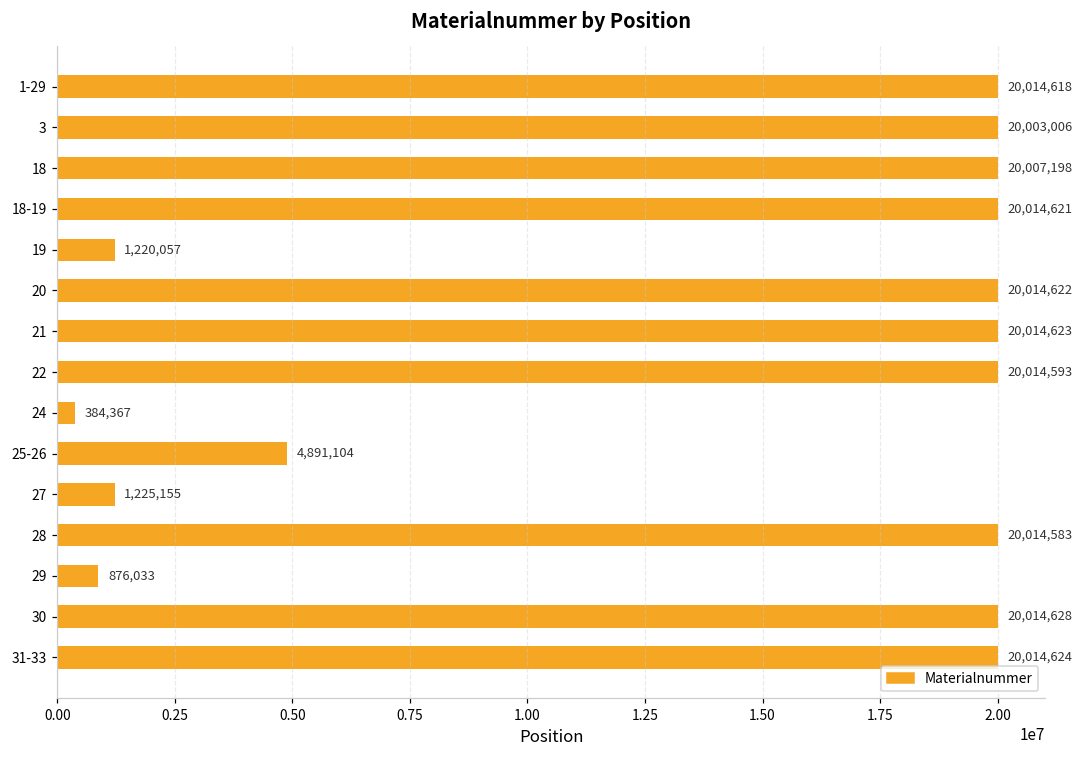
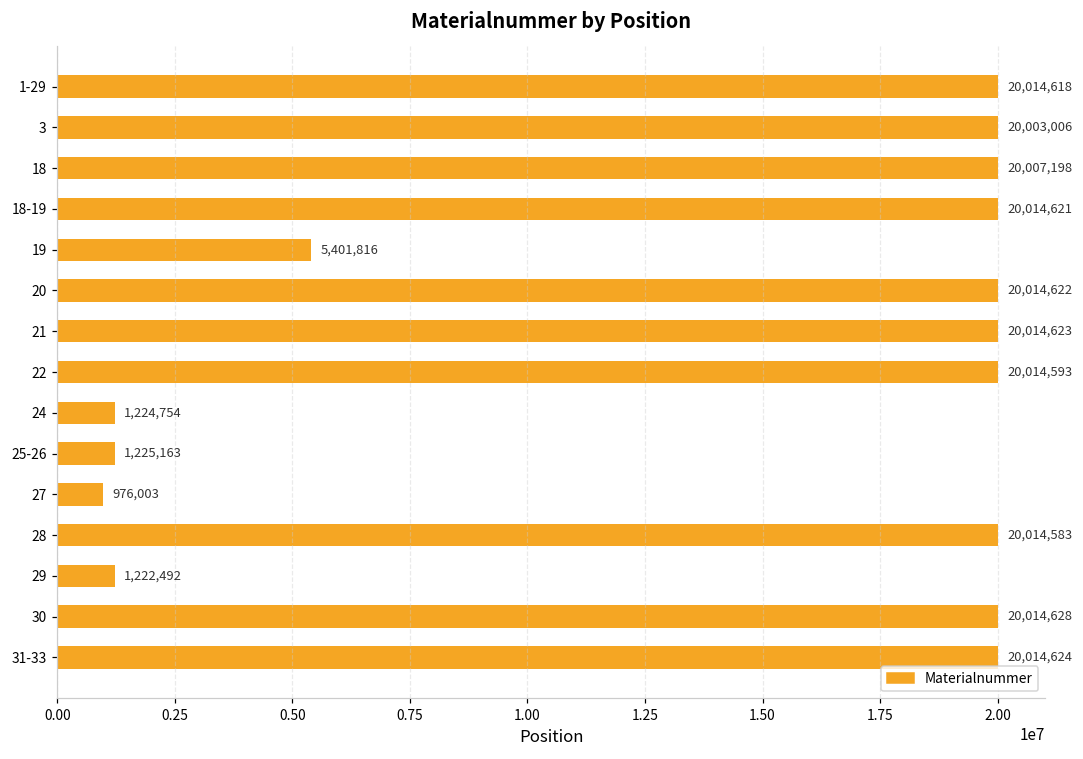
  {
    "1-29": "20,014,618",
    "3": "20,003,006",
    "18": "20,007,198",
    "18-19": "20,014,621",
-   "19": "1,220,057",
+   "19": "5,401,816",
    "20": "20,014,622",
    "21": "20,014,623",
    "22": "20,014,593",
-   "24": "384,367",
-   "25-26": "4,891,104",
-   "27": "1,225,155",
+   "24": "1,224,754",
+   "25-26": "1,225,163",
+   "27": "976,003",
    "28": "20,014,583",
-   "29": "876,033",
+   "29": "1,222,492",
    "30": "20,014,628",
    "31-33": "20,014,624"
  }
